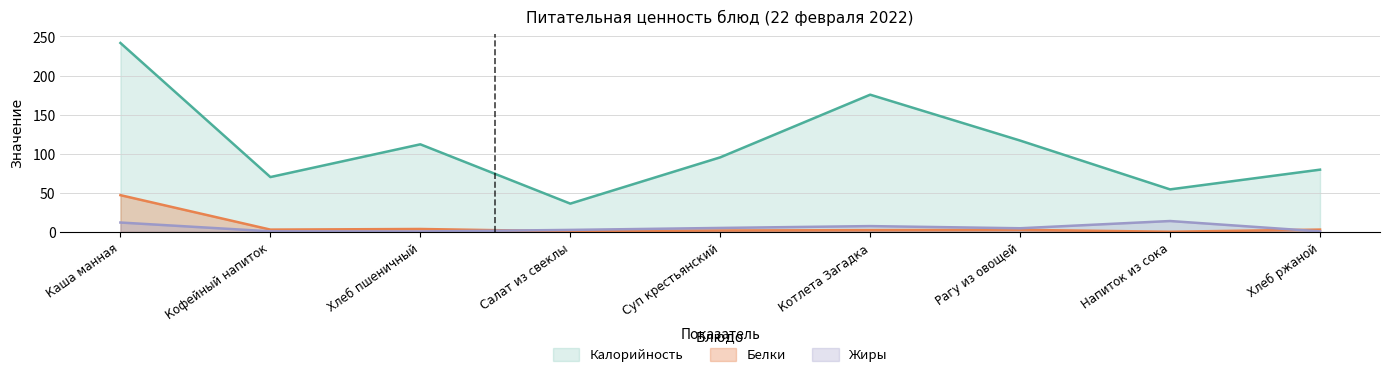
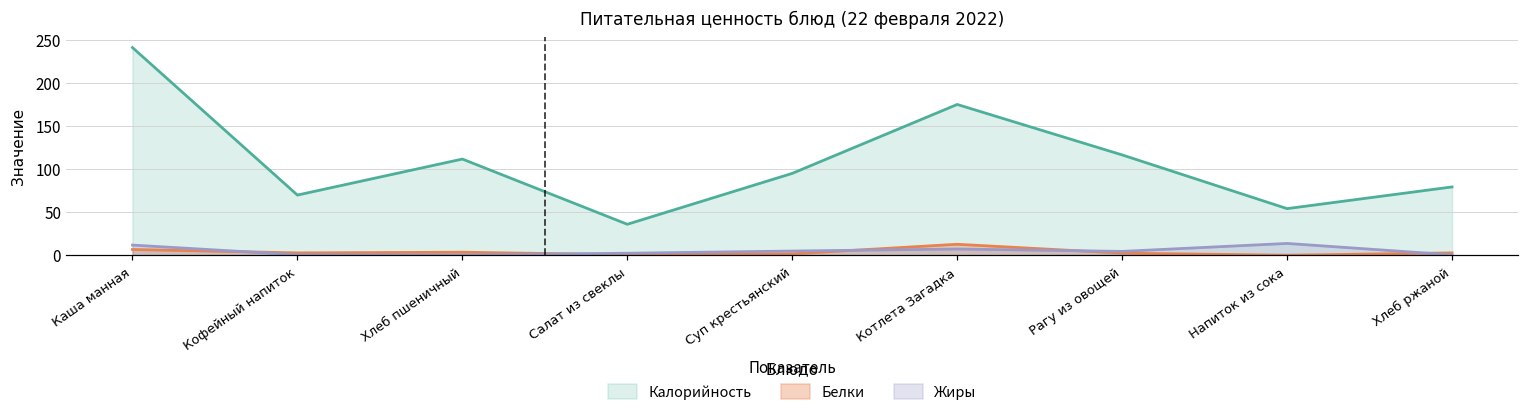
  {
    "Белки": {
-     "Каша манная": 50,
-     "Котлета Загадка": 0,
+     "Каша манная": 10,
+     "Котлета Загадка": 10,
      "Напиток из сока": 0
    }
  }
